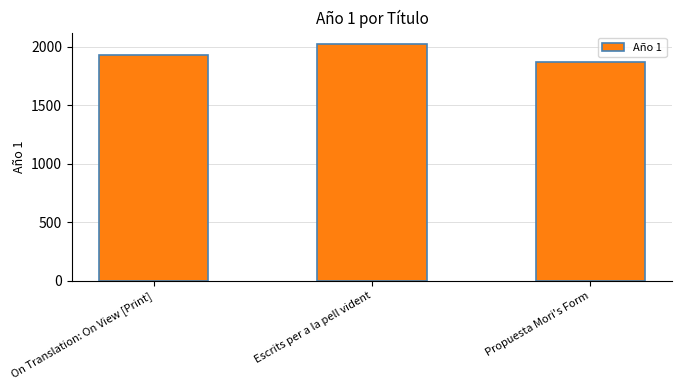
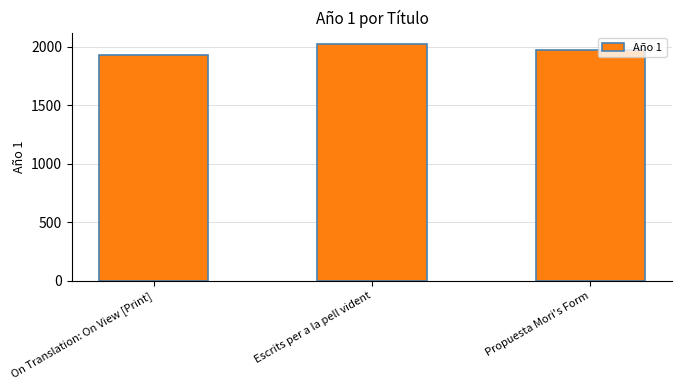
  {
    "On Translation: On View [Print]": 1930,
    "Escrits per a la pell vident": 2020,
-   "Propuesta Mori's Form": 1870
+   "Propuesta Mori's Form": 1970
  }
